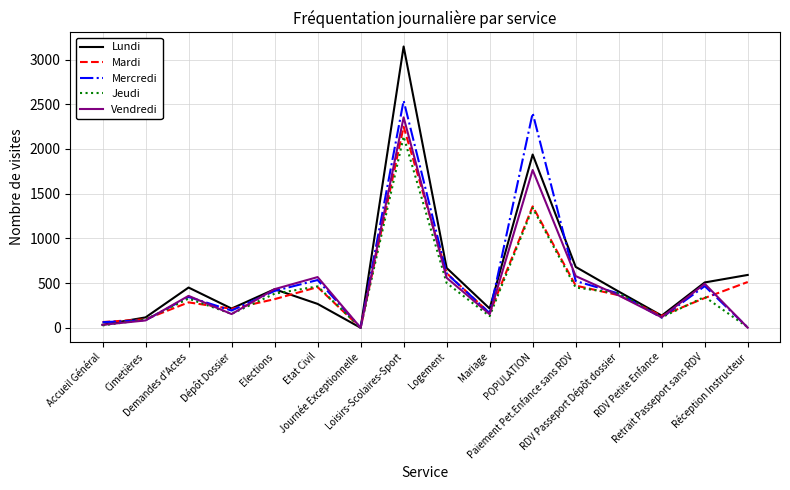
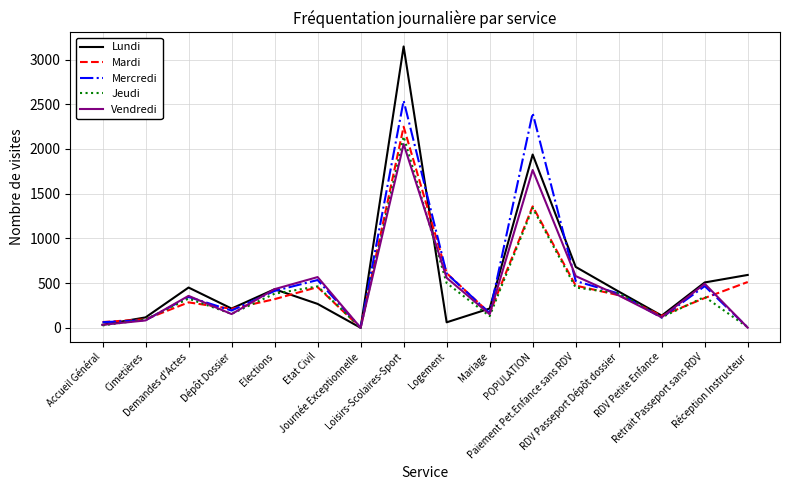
  {
    "Lundi": {
      "Demandes d'Actes": 500,
      "Etat Civil": 300,
      "Loisirs-Scolaires-Sport": 3100,
-     "Logement": 700,
+     "Logement": 100,
      "Mariage": 200,
      "POPULATION": 1900,
      "Paiement Pet.Enfance sans RDV": 700,
      "Réception Instructeur": 600
    },
    "Mardi": {
      "Demandes d'Actes": 300,
      "Elections": 300,
      "Loisirs-Scolaires-Sport": 2200,
      "Réception Instructeur": 500
    },
    "Mercredi": {
      "Etat Civil": 500,
      "Loisirs-Scolaires-Sport": 2500,
      "POPULATION": 2400,
      "Paiement Pet.Enfance sans RDV": 500
    },
    "Jeudi": {
      "Elections": 400,
      "Loisirs-Scolaires-Sport": 2100,
      "Logement": 500
    },
    "Vendredi": {
      "Etat Civil": 600,
-     "Loisirs-Scolaires-Sport": 2400,
+     "Loisirs-Scolaires-Sport": 2100,
      "Logement": 600,
      "POPULATION": 1800,
      "Paiement Pet.Enfance sans RDV": 600
    }
  }
